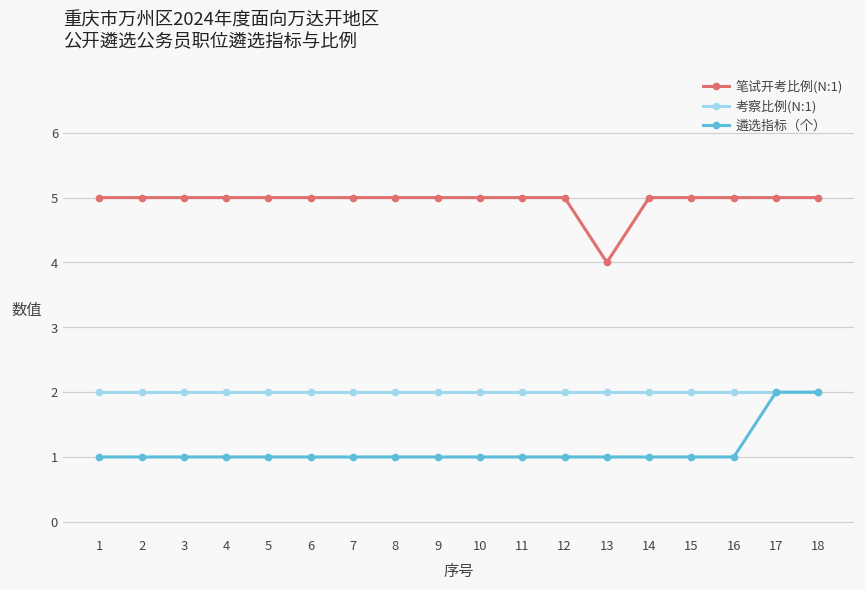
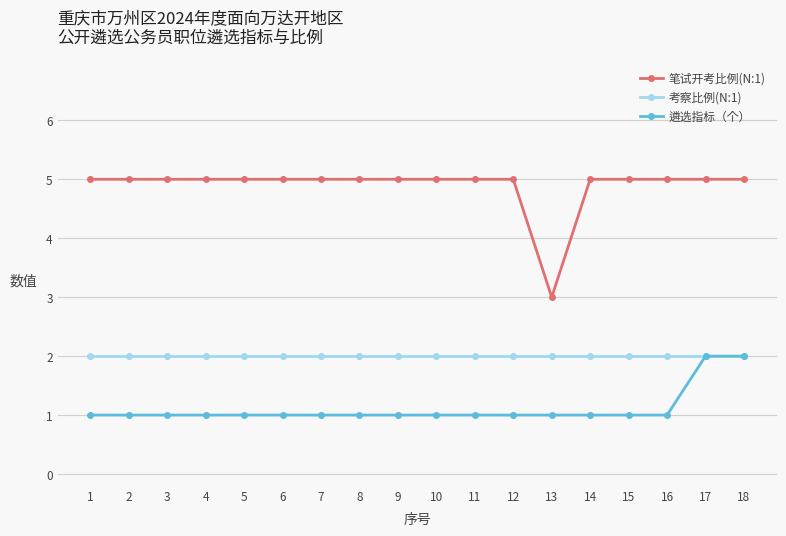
  {
    "笔试开考比例(N:1)": {
      "1": 5,
      "2": 5,
      "3": 5,
      "4": 5,
      "5": 5,
      "6": 5,
      "7": 5,
      "8": 5,
      "9": 5,
      "10": 5,
      "11": 5,
      "12": 5,
-     "13": 4,
+     "13": 3,
      "14": 5,
      "15": 5,
      "16": 5,
      "17": 5,
      "18": 5
    },
    "考察比例(N:1)": {
      "1": 2,
      "2": 2,
      "3": 2,
      "4": 2,
      "5": 2,
      "6": 2,
      "7": 2,
      "8": 2,
      "9": 2,
      "10": 2,
      "11": 2,
      "12": 2,
      "13": 2,
      "14": 2,
      "15": 2,
      "16": 2
    },
    "遴选指标（个）": {
      "1": 1,
      "2": 1,
      "3": 1,
      "4": 1,
      "5": 1,
      "6": 1,
      "7": 1,
      "8": 1,
      "9": 1,
      "10": 1,
      "11": 1,
      "12": 1,
      "13": 1,
      "14": 1,
      "15": 1,
      "16": 1
    }
  }
